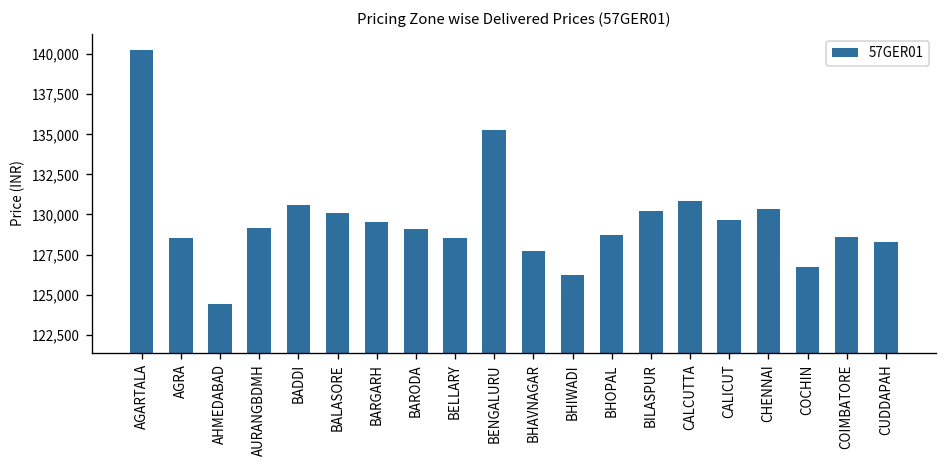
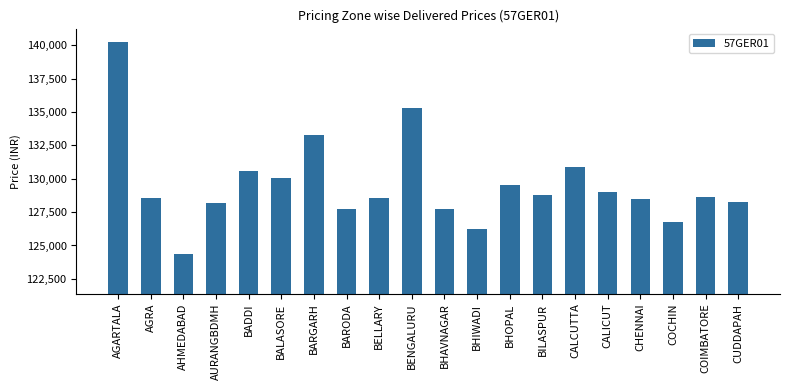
  {
    "AGARTALA": "140,200",
    "AGRA": "128,500",
    "AHMEDABAD": "124,400",
-   "AURANGBDMH": "129,200",
+   "AURANGBDMH": "128,200",
    "BADDI": "130,600",
    "BALASORE": "130,100",
-   "BARGARH": "129,500",
-   "BARODA": "129,100",
+   "BARGARH": "133,200",
+   "BARODA": "127,700",
    "BELLARY": "128,500",
    "BENGALURU": "135,300",
    "BHAVNAGAR": "127,700",
    "BHIWADI": "126,200",
-   "BHOPAL": "128,700",
-   "BILASPUR": "130,200",
+   "BHOPAL": "129,500",
+   "BILASPUR": "128,800",
    "CALCUTTA": "130,800",
-   "CALICUT": "129,700",
-   "CHENNAI": "130,400",
+   "CALICUT": "129,000",
+   "CHENNAI": "128,500",
    "COCHIN": "126,700",
    "COIMBATORE": "128,600",
    "CUDDAPAH": "128,300"
  }
